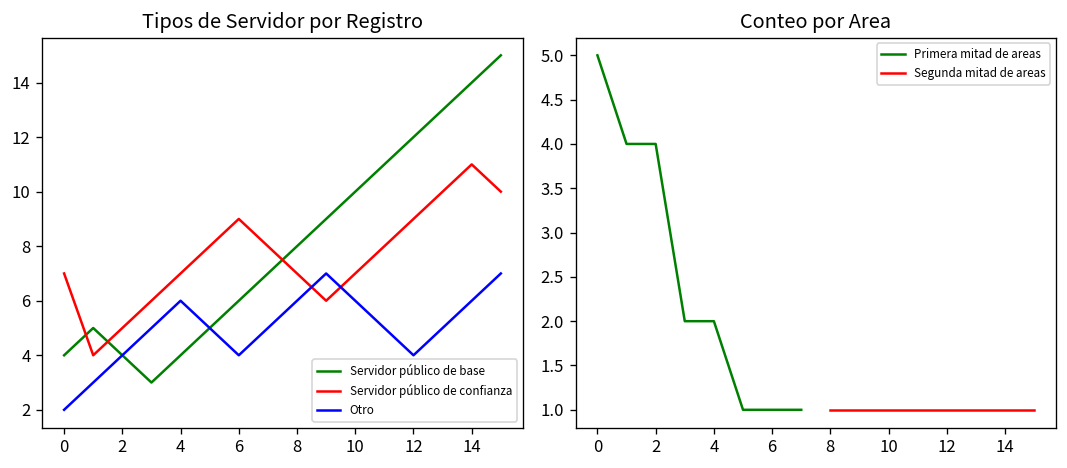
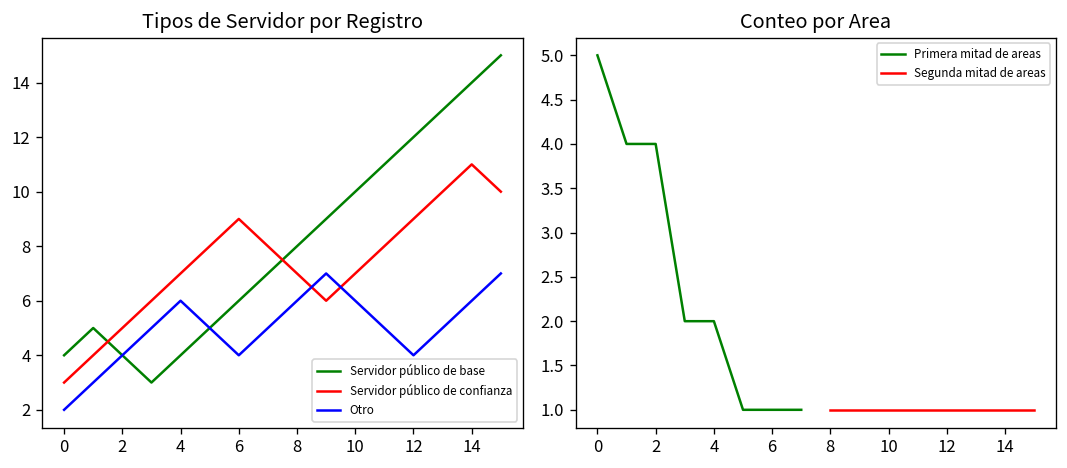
  {
    "Tipos de Servidor por Registro": {
      "Servidor público de base": {
        "0": 4
      },
      "Servidor público de confianza": {
-       "0": 7
+       "0": 3
      },
      "Otro": {
        "0": 2
      }
    },
    "Conteo por Area": {
      "Primera mitad de areas": {
        "0": 5.0,
        "2": 4.0,
        "4": 2.0,
        "6": 1.0
      },
      "Segunda mitad de areas": {
        "8": 1.0,
        "10": 1.0,
        "12": 1.0,
        "14": 1.0
      }
    }
  }
